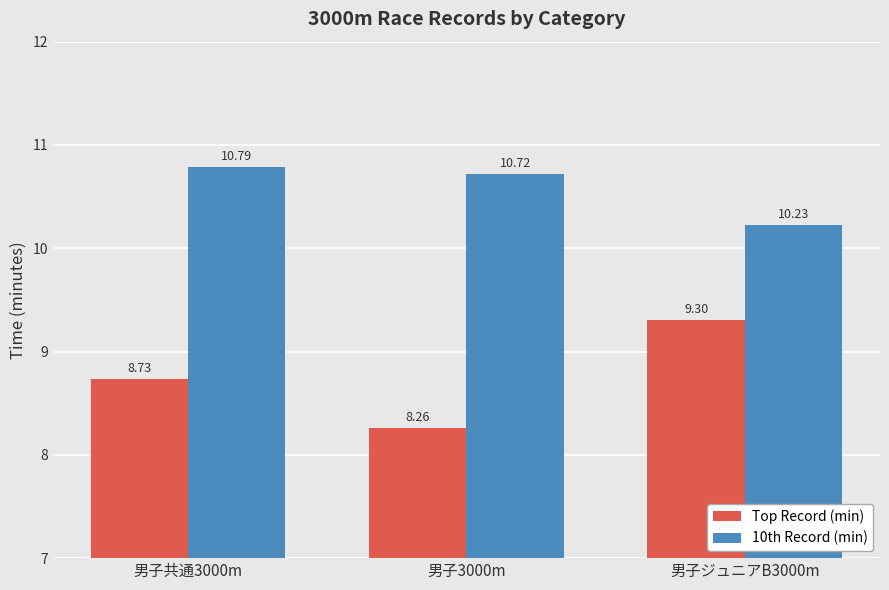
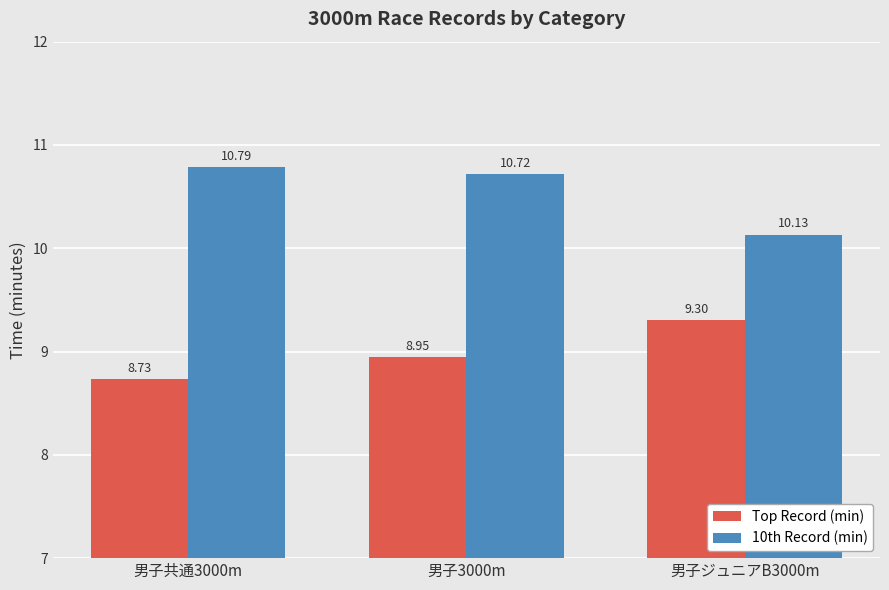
  {
    "Top Record (min)": {
      "男子共通3000m": 8.73,
-     "男子3000m": 8.26,
+     "男子3000m": 8.95,
      "男子ジュニアB3000m": 9.30
    },
    "10th Record (min)": {
      "男子共通3000m": 10.79,
      "男子3000m": 10.72,
-     "男子ジュニアB3000m": 10.23
+     "男子ジュニアB3000m": 10.13
    }
  }
